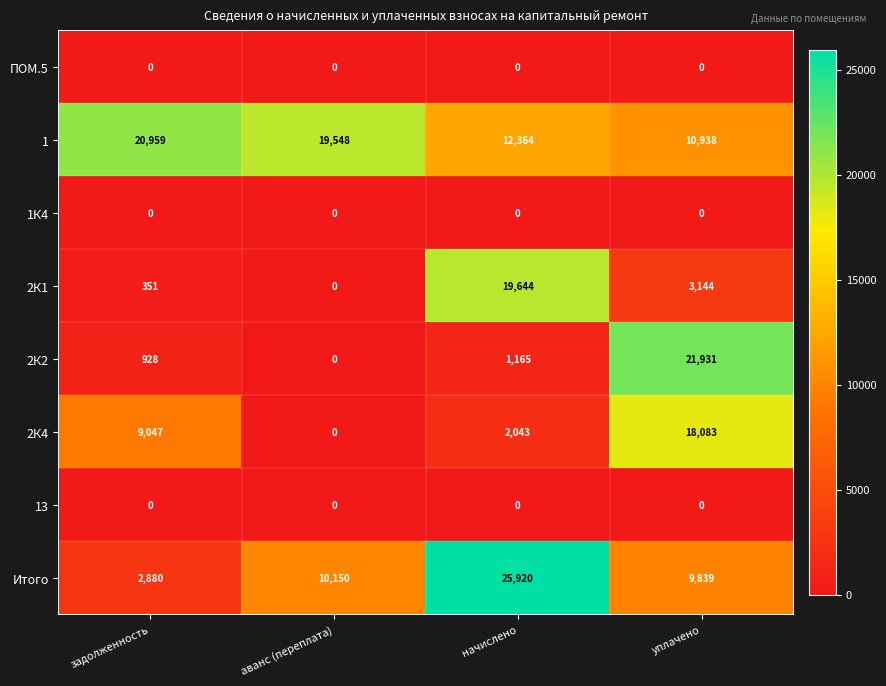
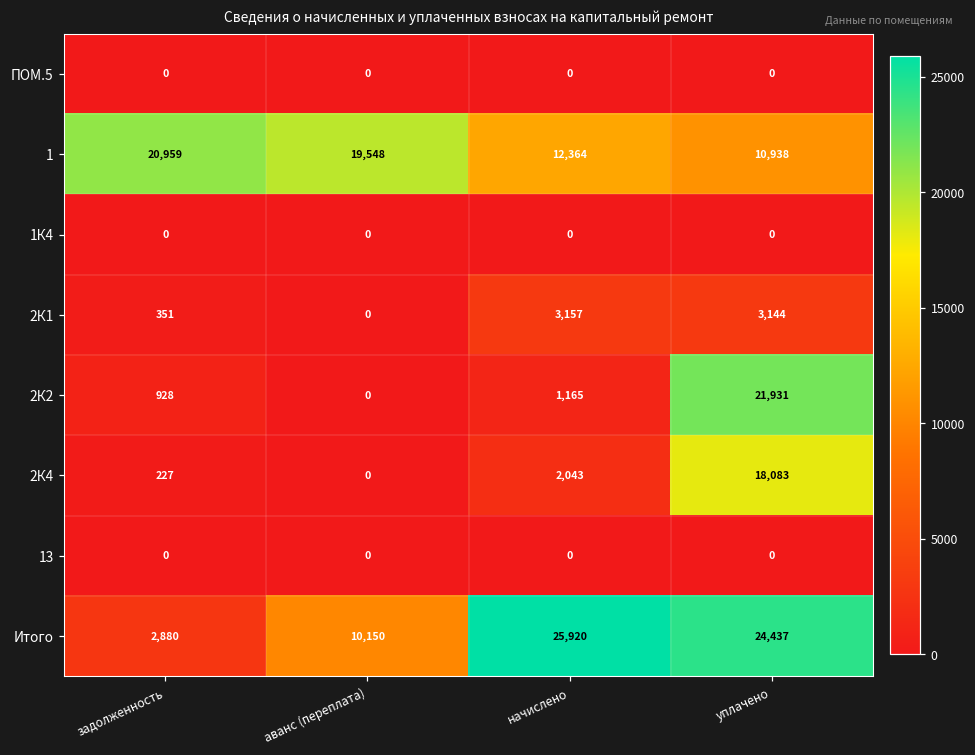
  {
    "ПОМ.5": {
      "задолженность": "0",
      "аванс (переплата)": "0",
      "начислено": "0",
      "уплачено": "0"
    },
    "1": {
      "задолженность": "20,959",
      "аванс (переплата)": "19,548",
      "начислено": "12,364",
      "уплачено": "10,938"
    },
    "1К4": {
      "задолженность": "0",
      "аванс (переплата)": "0",
      "начислено": "0",
      "уплачено": "0"
    },
    "2К1": {
      "задолженность": "351",
      "аванс (переплата)": "0",
-     "начислено": "19,644",
+     "начислено": "3,157",
      "уплачено": "3,144"
    },
    "2К2": {
      "задолженность": "928",
      "аванс (переплата)": "0",
      "начислено": "1,165",
      "уплачено": "21,931"
    },
    "2К4": {
-     "задолженность": "9,047",
+     "задолженность": "227",
      "аванс (переплата)": "0",
      "начислено": "2,043",
      "уплачено": "18,083"
    },
    "13": {
      "задолженность": "0",
      "аванс (переплата)": "0",
      "начислено": "0",
      "уплачено": "0"
    },
    "Итого": {
      "задолженность": "2,880",
      "аванс (переплата)": "10,150",
      "начислено": "25,920",
-     "уплачено": "9,839"
+     "уплачено": "24,437"
    }
  }
